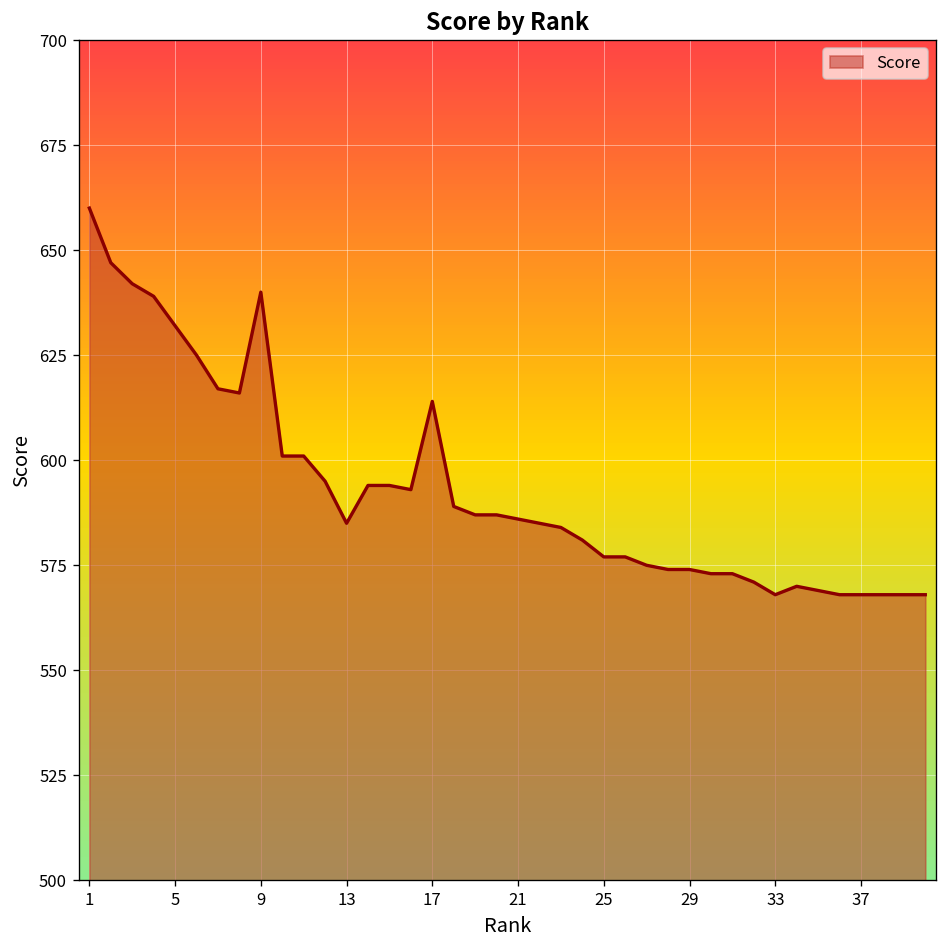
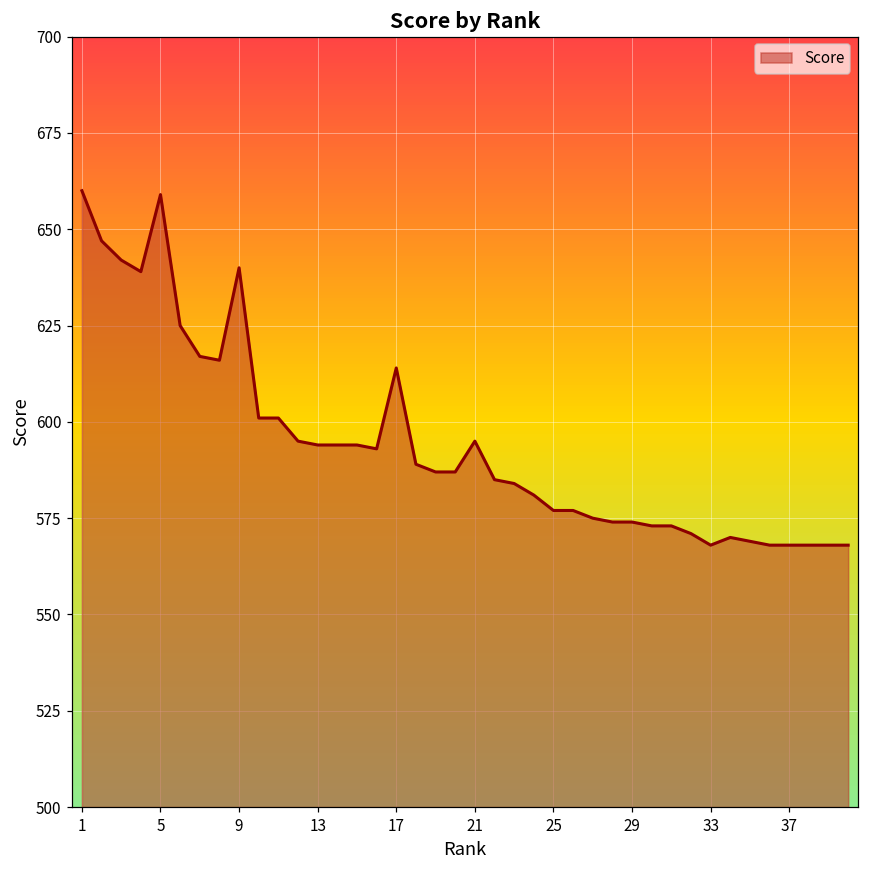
  {
    "1": 660,
-   "5": 632,
+   "5": 659,
    "9": 640,
-   "13": 585,
+   "13": 594,
    "17": 614,
-   "21": 586,
+   "21": 595,
    "25": 577,
    "29": 574,
    "33": 568,
    "37": 568
  }
